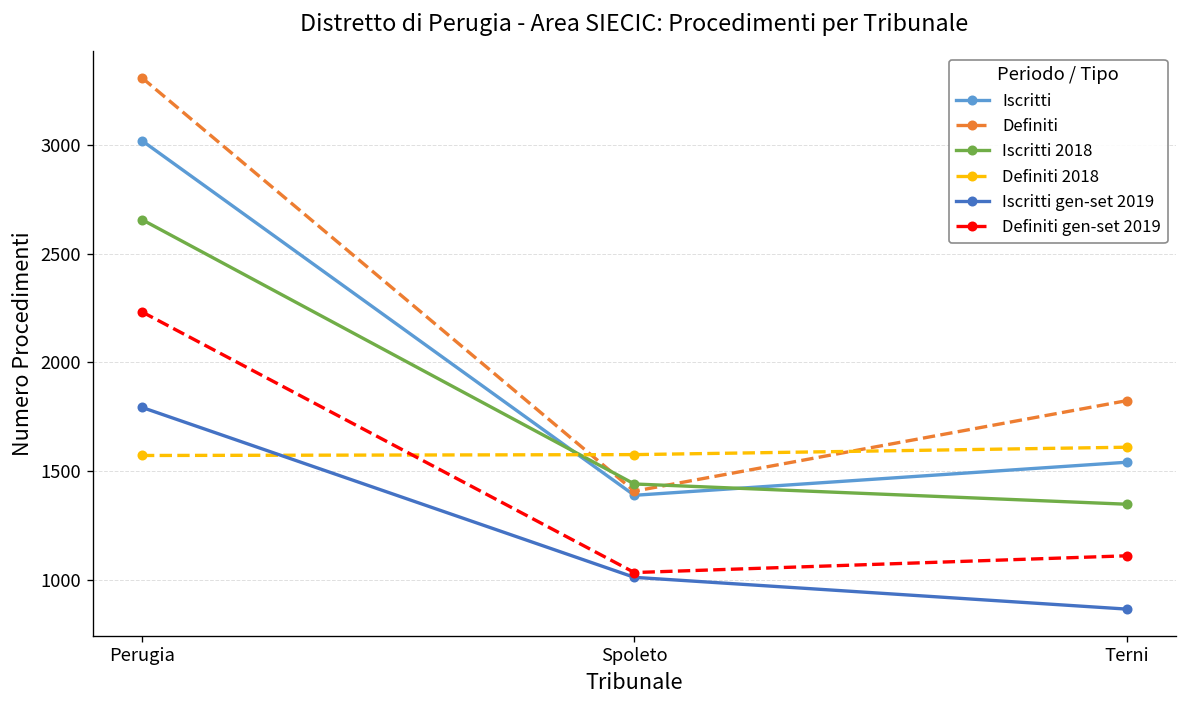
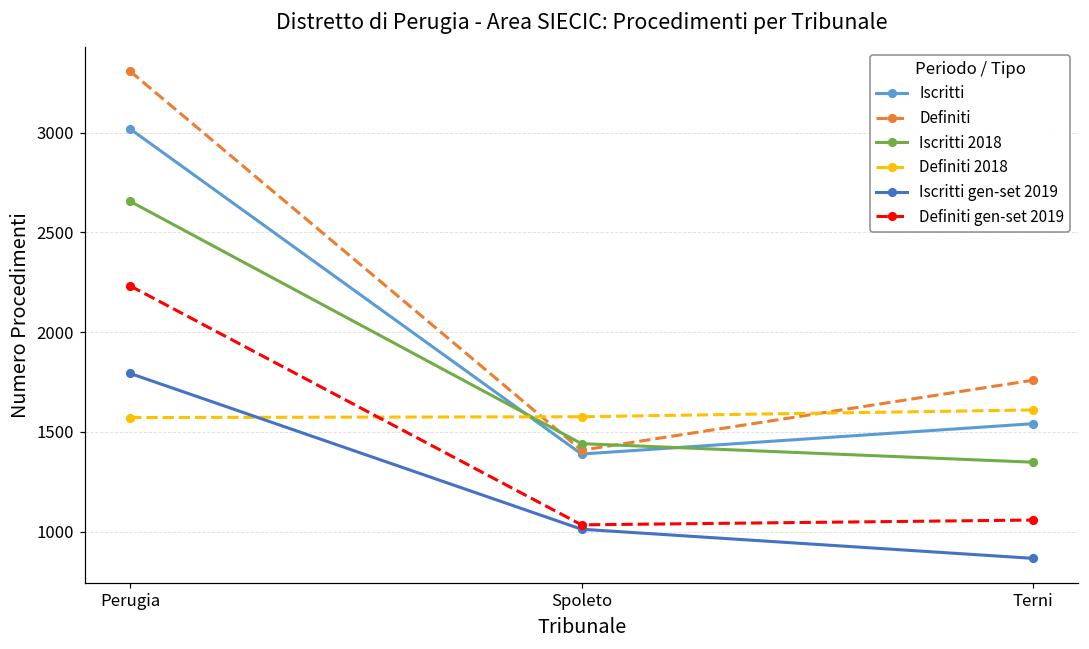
  {
    "Definiti": {
      "Perugia": 3310,
      "Spoleto": 1410,
-     "Terni": 1820
+     "Terni": 1760
    },
    "Iscritti 2018": {
      "Perugia": 2660,
      "Spoleto": 1440,
      "Terni": 1350
    },
    "Definiti 2018": {
      "Perugia": 1570,
      "Spoleto": 1580,
      "Terni": 1610
    },
    "Definiti gen-set 2019": {
      "Perugia": 2230,
      "Spoleto": 1030,
-     "Terni": 1110
+     "Terni": 1060
    }
  }
